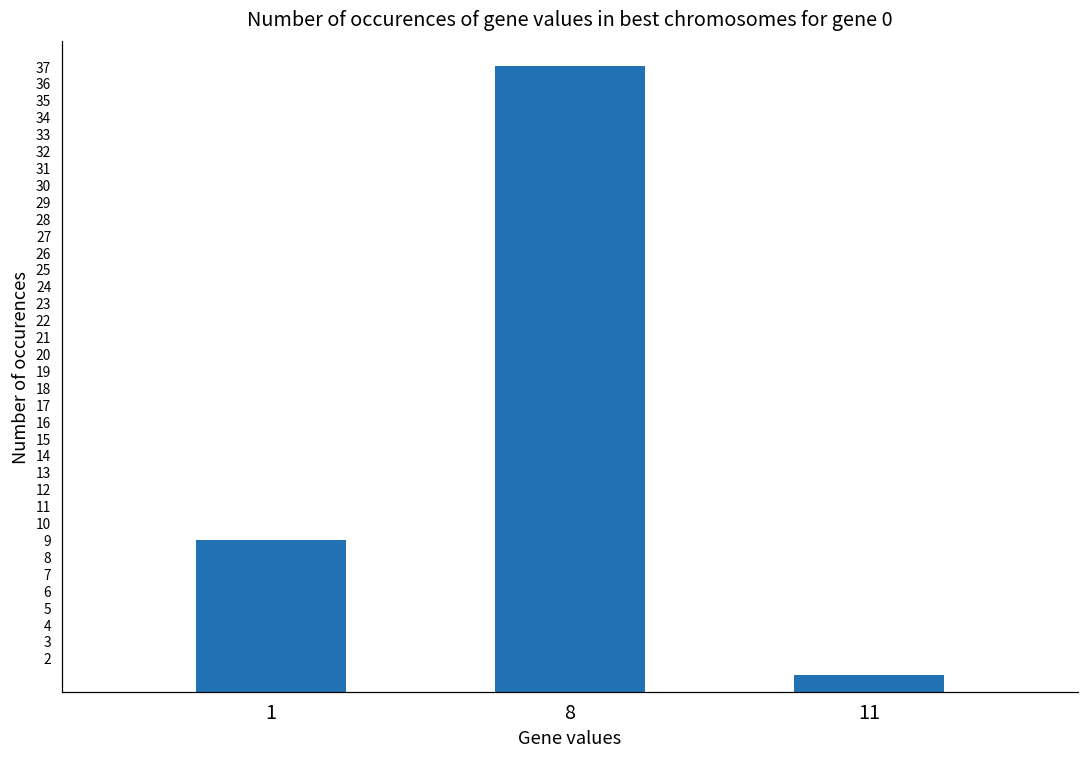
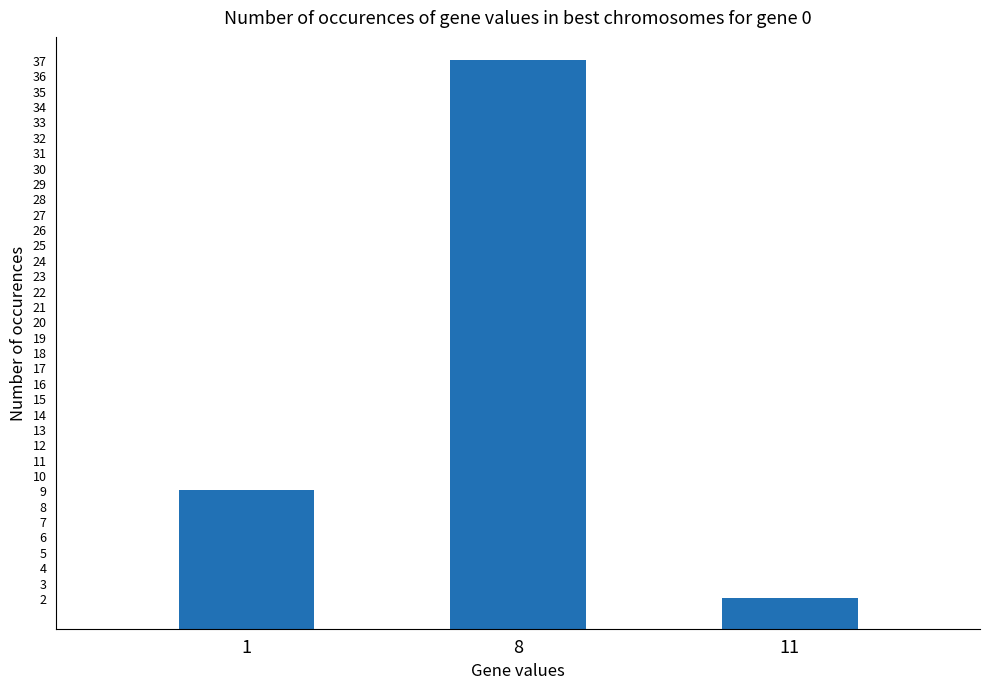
  {
    "1": 9,
    "8": 37,
-   "11": 1
+   "11": 2
  }
